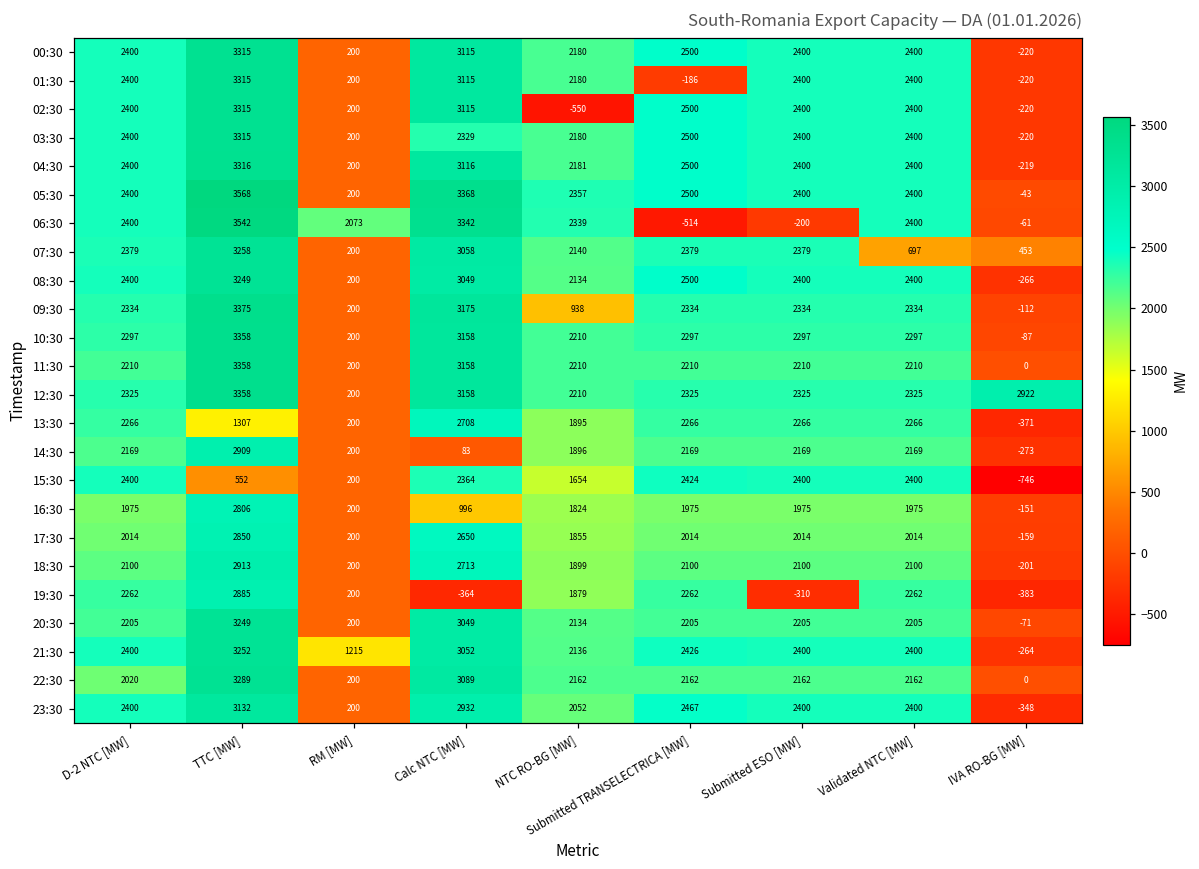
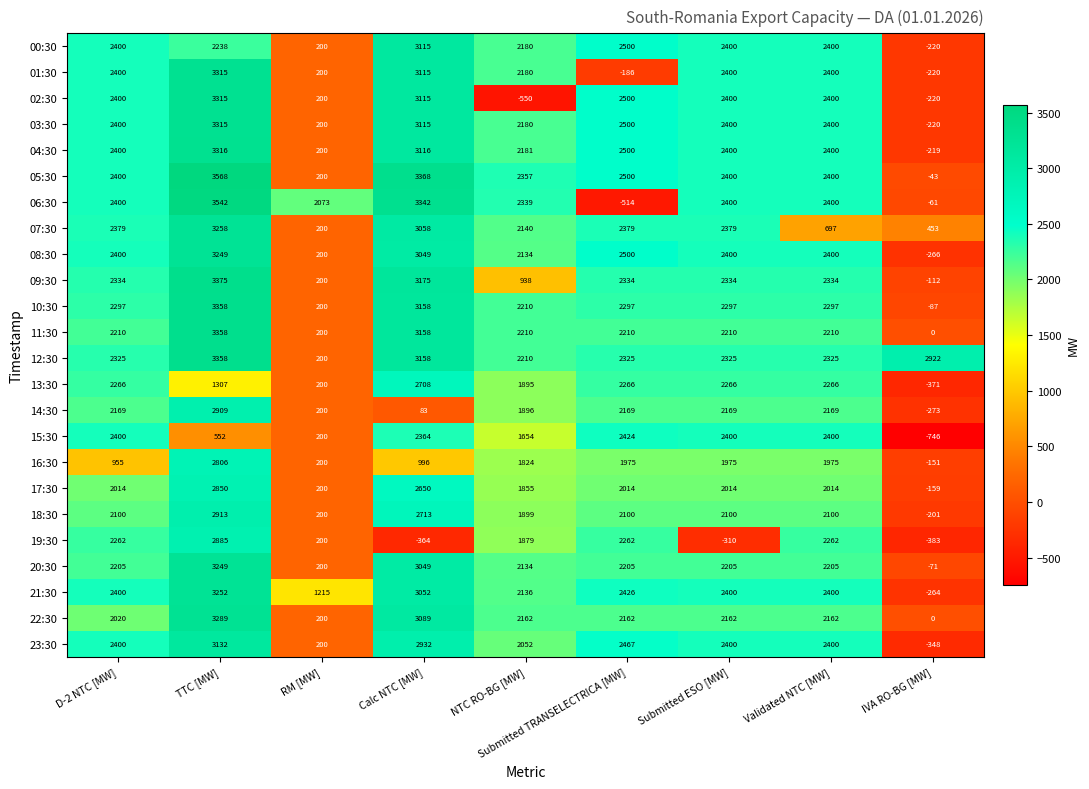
  {
    "00:30": {
      "D-2 NTC [MW]": 2400,
-     "TTC [MW]": 3315,
+     "TTC [MW]": 2238,
      "RM [MW]": 200,
      "Calc NTC [MW]": 3115,
      "NTC RO-BG [MW]": 2180,
      "Submitted TRANSELECTRICA [MW]": 2500,
      "Submitted ESO [MW]": 2400,
      "Validated NTC [MW]": 2400,
      "IVA RO-BG [MW]": -220
    },
    "03:30": {
      "D-2 NTC [MW]": 2400,
      "TTC [MW]": 3315,
      "RM [MW]": 200,
-     "Calc NTC [MW]": 2329,
+     "Calc NTC [MW]": 3115,
      "NTC RO-BG [MW]": 2180,
      "Submitted TRANSELECTRICA [MW]": 2500,
      "Submitted ESO [MW]": 2400,
      "Validated NTC [MW]": 2400,
      "IVA RO-BG [MW]": -220
    },
    "06:30": {
      "D-2 NTC [MW]": 2400,
      "TTC [MW]": 3542,
      "RM [MW]": 2073,
      "Calc NTC [MW]": 3342,
      "NTC RO-BG [MW]": 2339,
      "Submitted TRANSELECTRICA [MW]": -514,
-     "Submitted ESO [MW]": -200,
+     "Submitted ESO [MW]": 2400,
      "Validated NTC [MW]": 2400,
      "IVA RO-BG [MW]": -61
    },
    "16:30": {
-     "D-2 NTC [MW]": 1975,
+     "D-2 NTC [MW]": 955,
      "TTC [MW]": 2806,
      "RM [MW]": 200,
      "Calc NTC [MW]": 996,
      "NTC RO-BG [MW]": 1824,
      "Submitted TRANSELECTRICA [MW]": 1975,
      "Submitted ESO [MW]": 1975,
      "Validated NTC [MW]": 1975,
      "IVA RO-BG [MW]": -151
    }
  }
